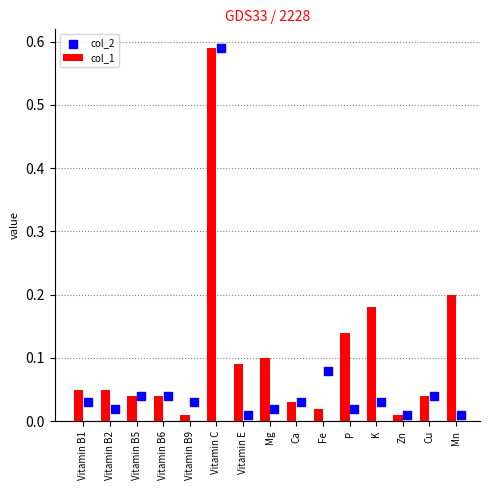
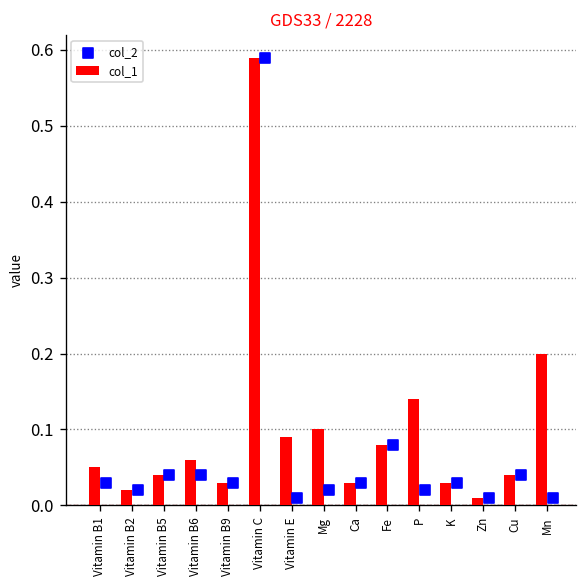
  {
    "col_1": {
      "Vitamin B1": 0.05,
-     "Vitamin B2": 0.05,
+     "Vitamin B2": 0.02,
      "Vitamin B5": 0.04,
-     "Vitamin B6": 0.04,
-     "Vitamin B9": 0.01,
+     "Vitamin B6": 0.06,
+     "Vitamin B9": 0.03,
      "Vitamin C": 0.59,
      "Vitamin E": 0.09,
      "Mg": 0.10,
      "Ca": 0.03,
-     "Fe": 0.02,
+     "Fe": 0.08,
      "P": 0.14,
-     "K": 0.18,
+     "K": 0.03,
      "Zn": 0.01,
      "Cu": 0.04,
      "Mn": 0.20
    }
  }
